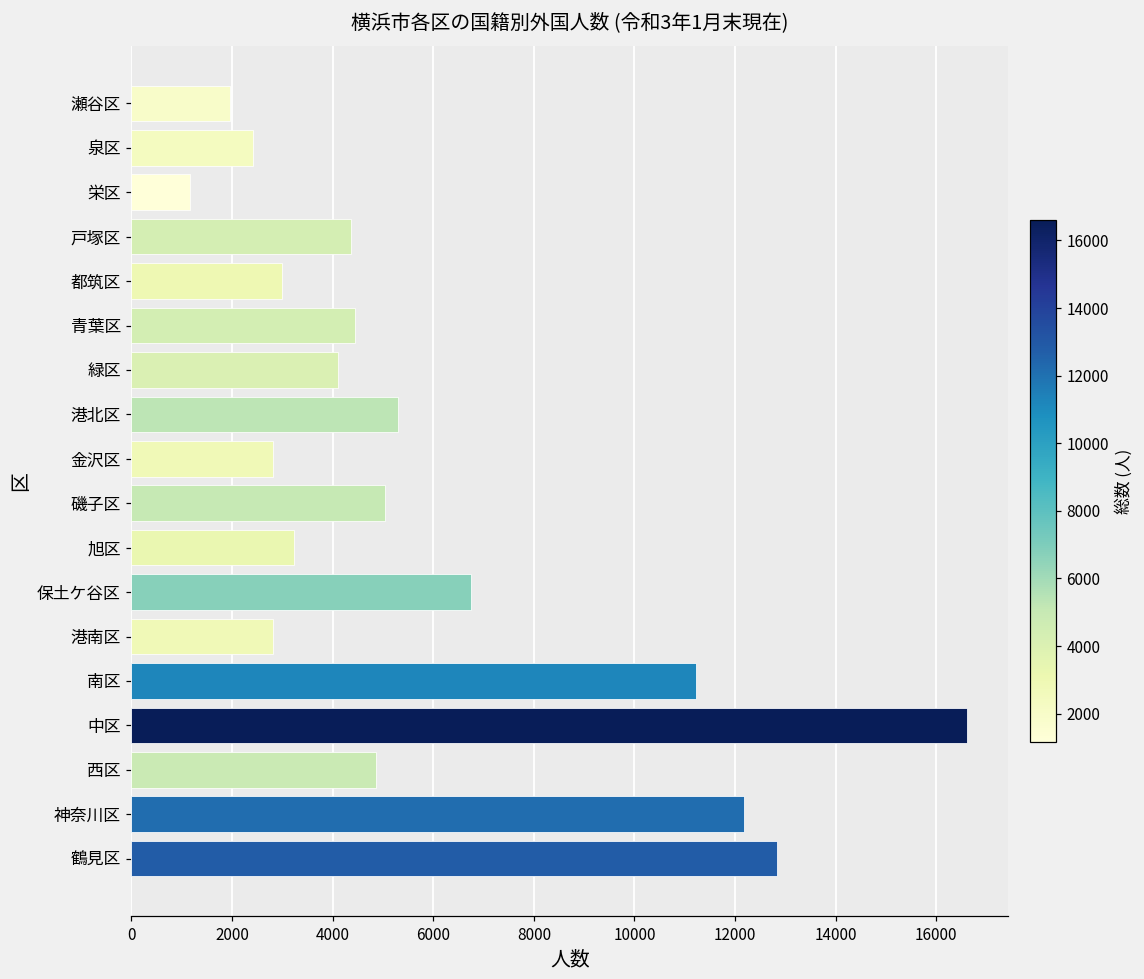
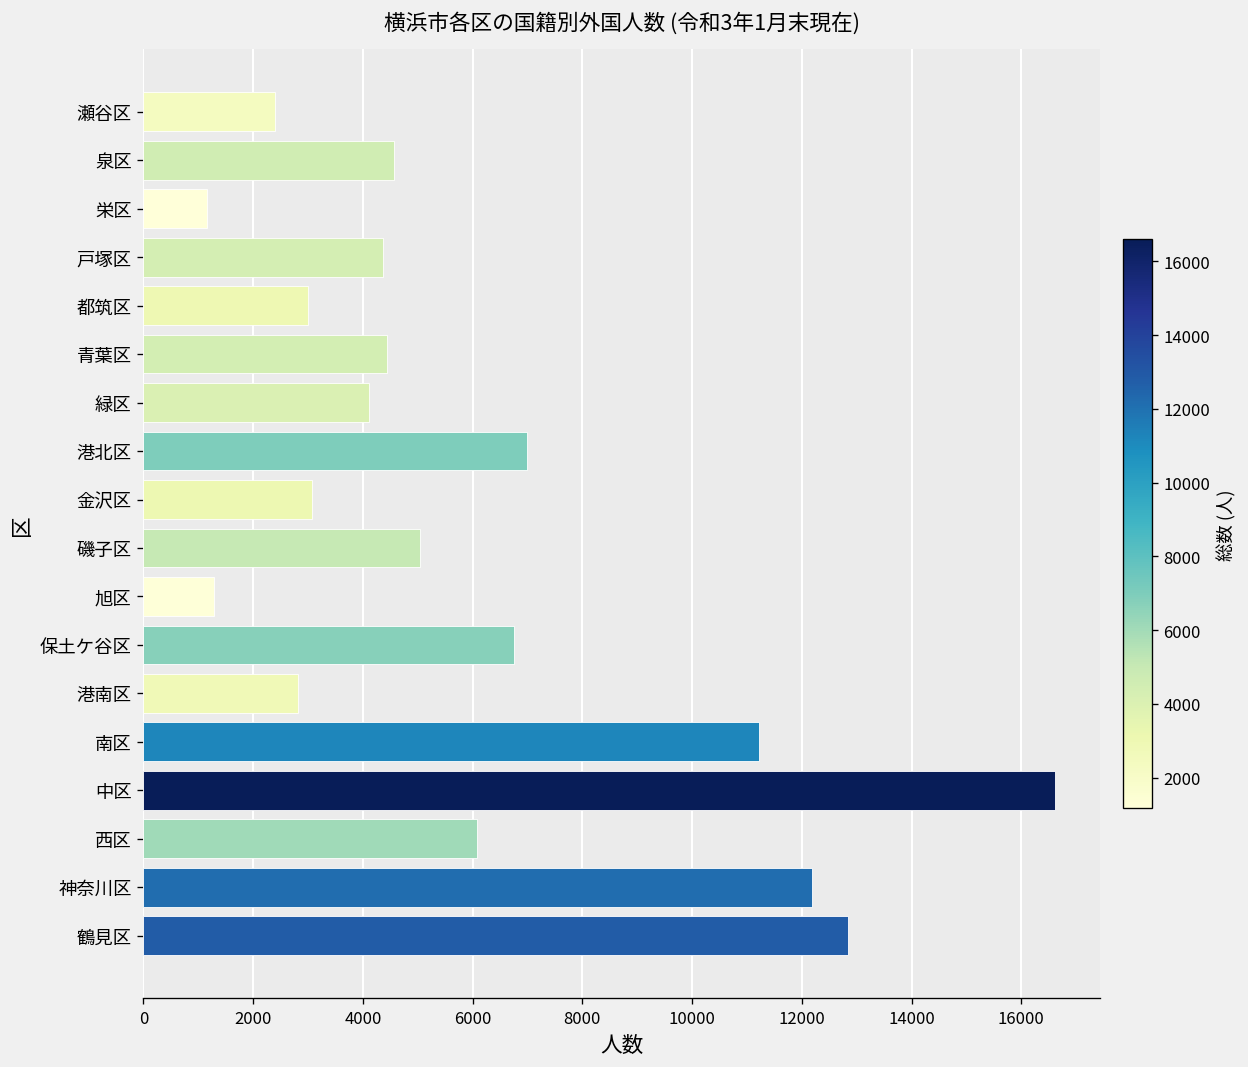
  {
-   "瀬谷区": 1900,
-   "泉区": 2400,
+   "瀬谷区": 2400,
+   "泉区": 4600,
    "栄区": 1200,
    "戸塚区": 4400,
    "都筑区": 3000,
    "青葉区": 4400,
    "緑区": 4100,
-   "港北区": 5300,
-   "金沢区": 2800,
+   "港北区": 7000,
+   "金沢区": 3100,
    "磯子区": 5000,
-   "旭区": 3200,
+   "旭区": 1300,
    "保土ケ谷区": 6800,
    "港南区": 2800,
    "南区": 11200,
    "中区": 16600,
-   "西区": 4900,
+   "西区": 6100,
    "神奈川区": 12200,
    "鶴見区": 12800
  }
